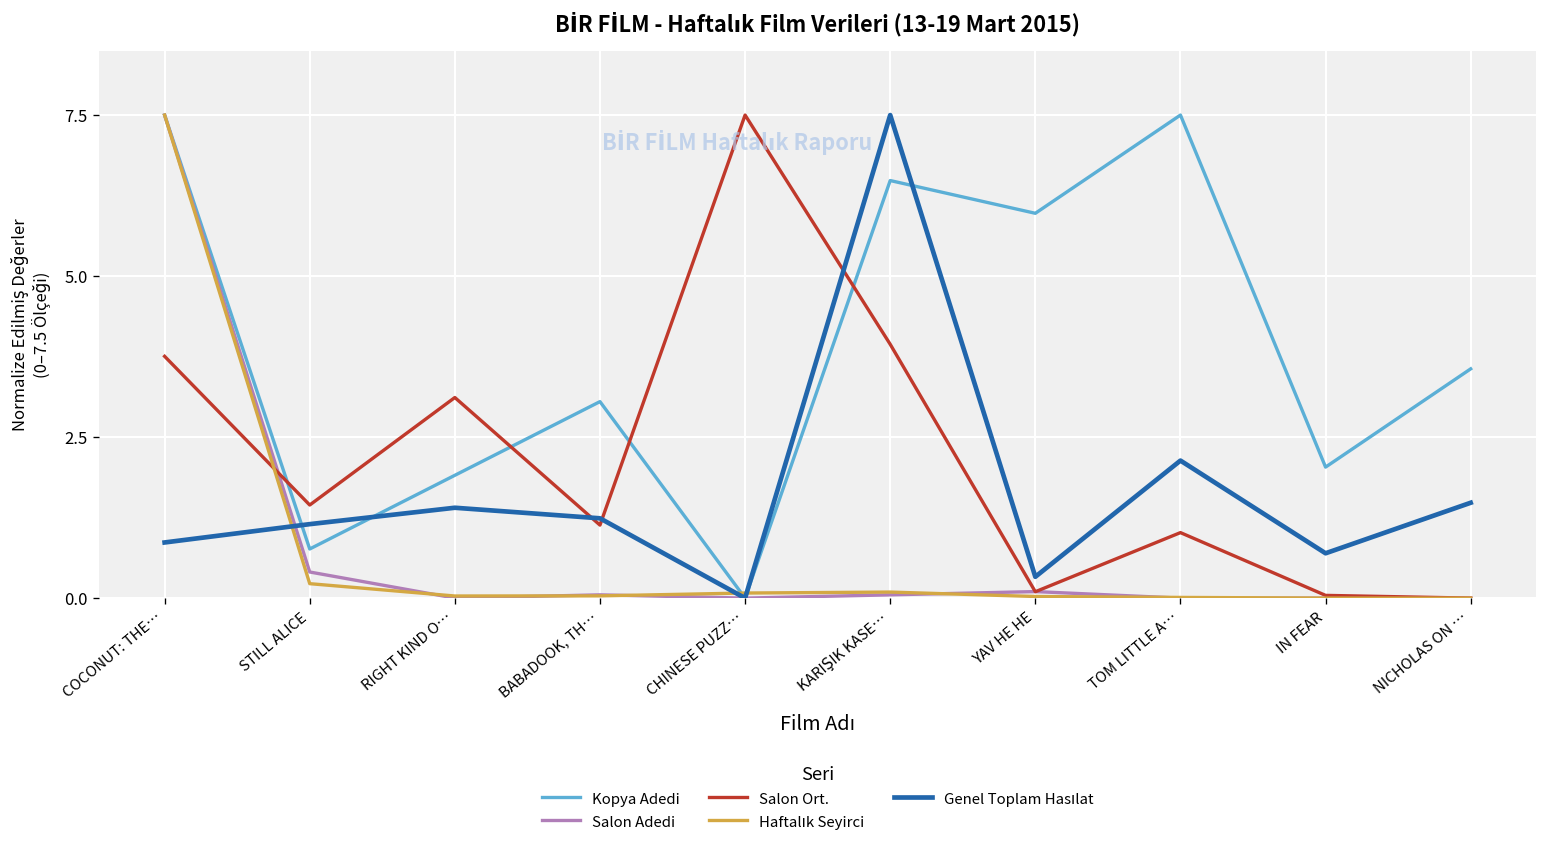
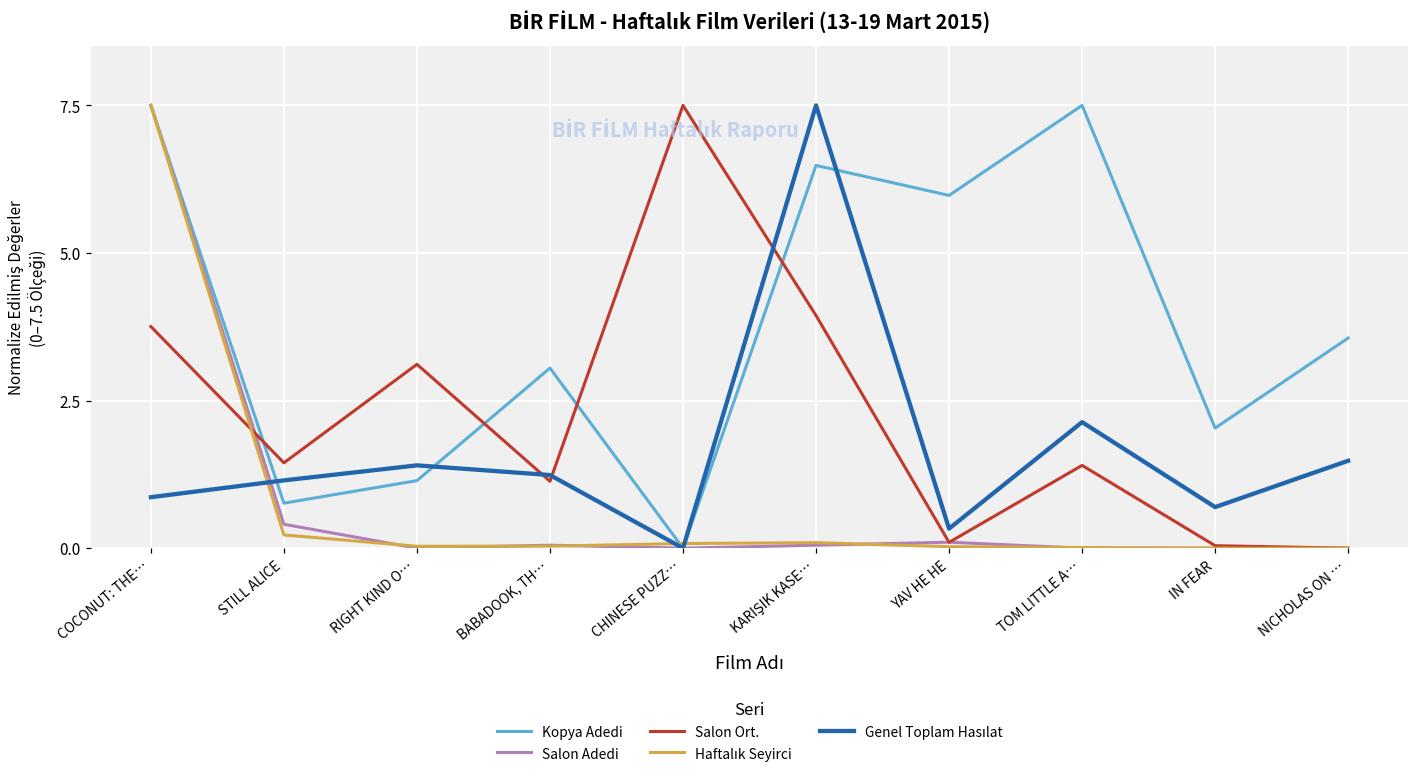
  {
    "Kopya Adedi": {
      "STILL ALICE": 0.8,
-     "RIGHT KIND O…": 1.9,
+     "RIGHT KIND O…": 1.1,
      "BABADOOK, TH…": 3.1,
      "KARIŞIK KASE…": 6.5,
      "YAV HE HE": 6.0,
      "TOM LITTLE A…": 7.5,
      "IN FEAR": 2.0,
      "NICHOLAS ON …": 3.6
    },
    "Salon Adedi": {
      "STILL ALICE": 0.4
    },
    "Salon Ort.": {
      "COCONUT: THE…": 3.8,
      "STILL ALICE": 1.4,
      "RIGHT KIND O…": 3.1,
      "BABADOOK, TH…": 1.1,
      "CHINESE PUZZ…": 7.5,
      "KARIŞIK KASE…": 3.9,
-     "TOM LITTLE A…": 1.0
+     "TOM LITTLE A…": 1.4
    },
    "Haftalık Seyirci": {
      "STILL ALICE": 0.2,
      "CHINESE PUZZ…": 0.1,
      "YAV HE HE": 0.0
    },
    "Genel Toplam Hasılat": {
      "COCONUT: THE…": 0.9,
      "STILL ALICE": 1.1,
      "RIGHT KIND O…": 1.4,
      "BABADOOK, TH…": 1.2,
      "KARIŞIK KASE…": 7.5,
      "YAV HE HE": 0.3,
      "TOM LITTLE A…": 2.1,
      "IN FEAR": 0.7,
      "NICHOLAS ON …": 1.5
    }
  }
